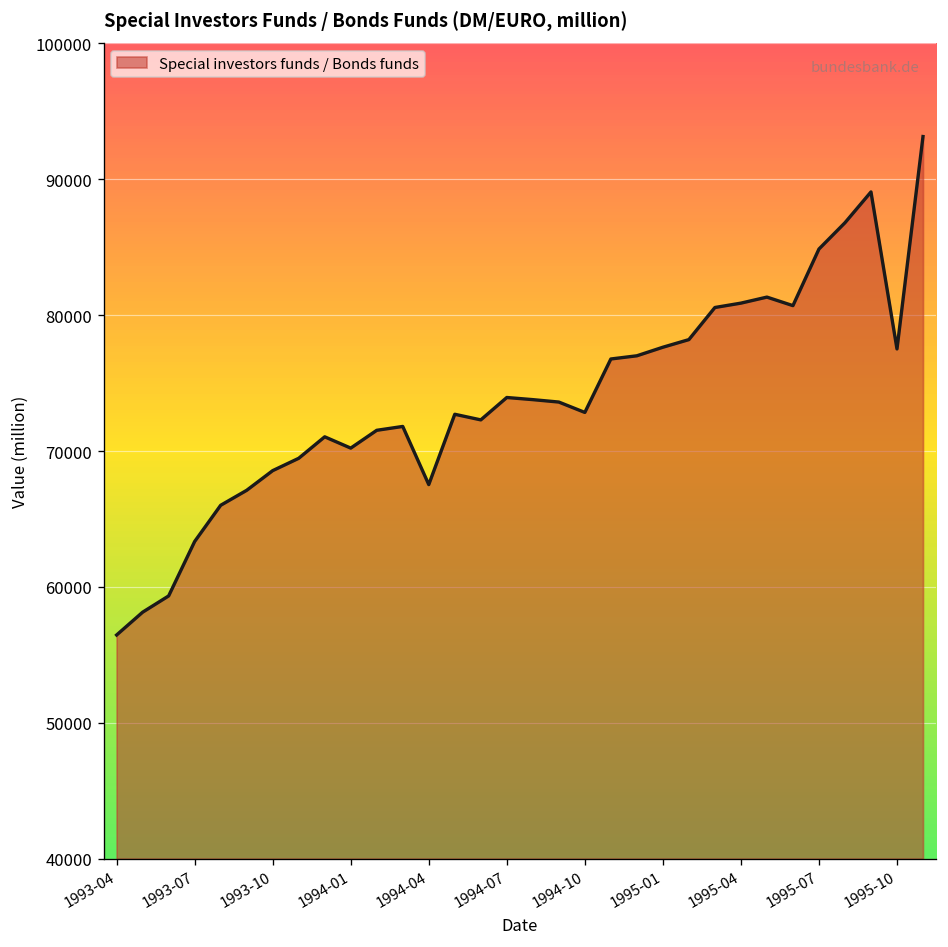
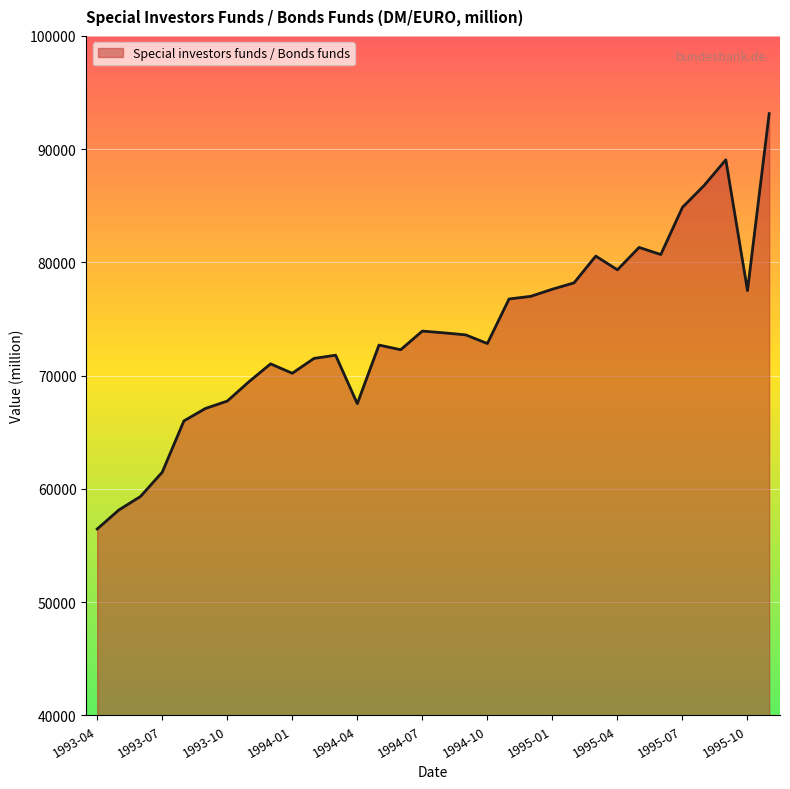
  {
    "1993-04": 56500,
-   "1993-07": 63300,
-   "1993-10": 68600,
+   "1993-07": 61500,
+   "1993-10": 67800,
    "1994-01": 70200,
    "1994-04": 67500,
    "1994-07": 73900,
    "1994-10": 72800,
    "1995-01": 77600,
-   "1995-04": 80900,
+   "1995-04": 79400,
    "1995-07": 84900,
    "1995-10": 77500
  }
